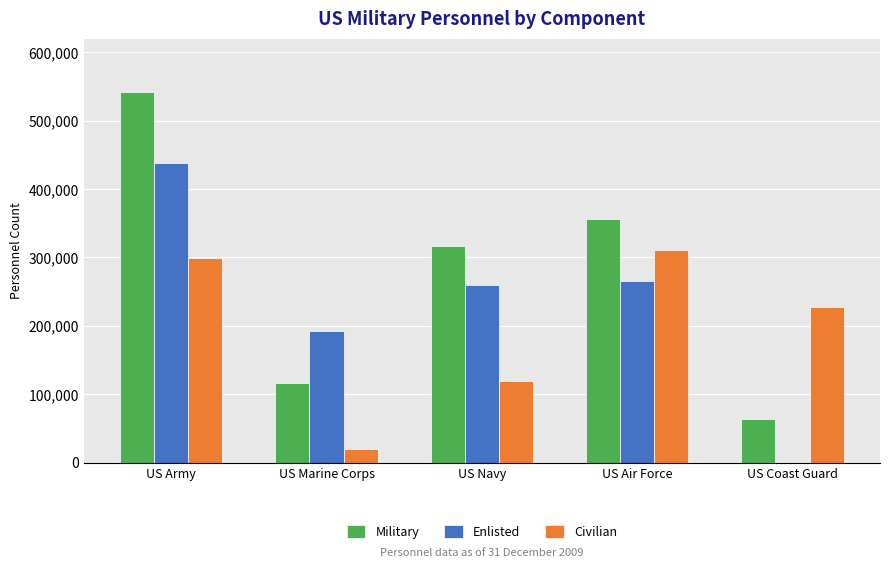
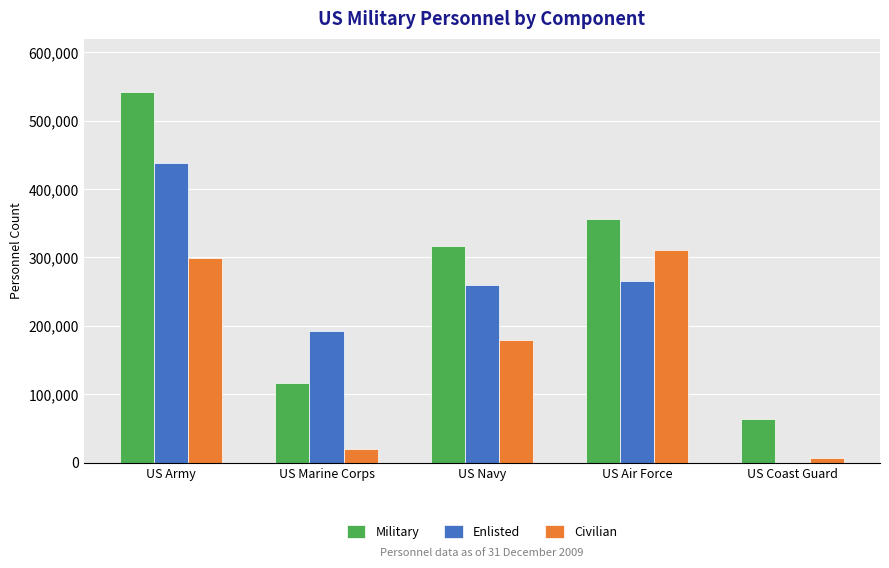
  {
    "Military": {
      "US Army": "540,000",
      "US Marine Corps": "120,000",
      "US Navy": "320,000",
      "US Air Force": "360,000",
      "US Coast Guard": "60,000"
    },
    "Enlisted": {
      "US Army": "440,000",
      "US Marine Corps": "190,000",
      "US Navy": "260,000",
      "US Air Force": "270,000",
      "US Coast Guard": "0"
    },
    "Civilian": {
      "US Army": "300,000",
      "US Marine Corps": "20,000",
-     "US Navy": "120,000",
+     "US Navy": "180,000",
      "US Air Force": "310,000",
-     "US Coast Guard": "230,000"
+     "US Coast Guard": "10,000"
    }
  }
